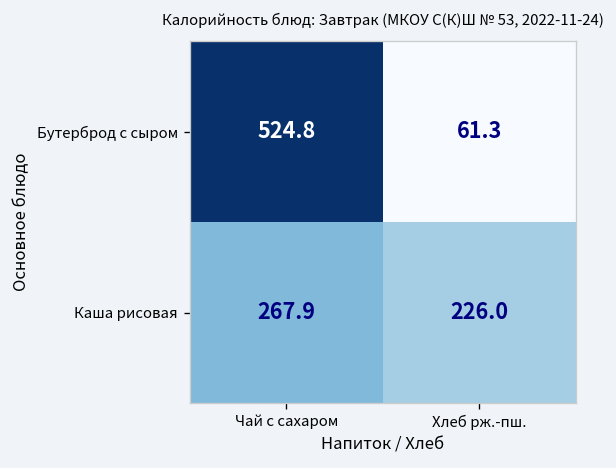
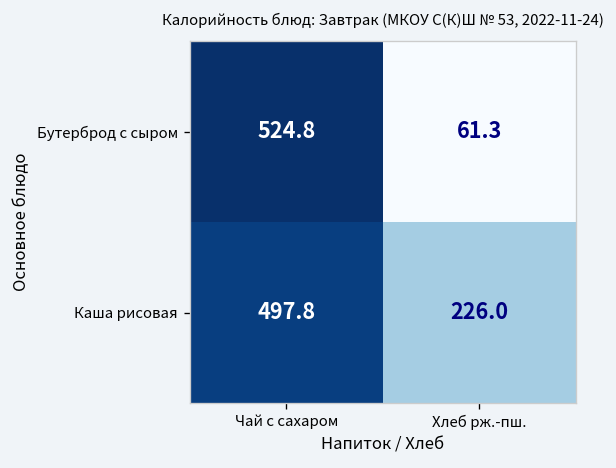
  {
    "Бутерброд с сыром": {
      "Чай с сахаром": 524.8,
      "Хлеб рж.-пш.": 61.3
    },
    "Каша рисовая": {
-     "Чай с сахаром": 267.9,
+     "Чай с сахаром": 497.8,
      "Хлеб рж.-пш.": 226.0
    }
  }
